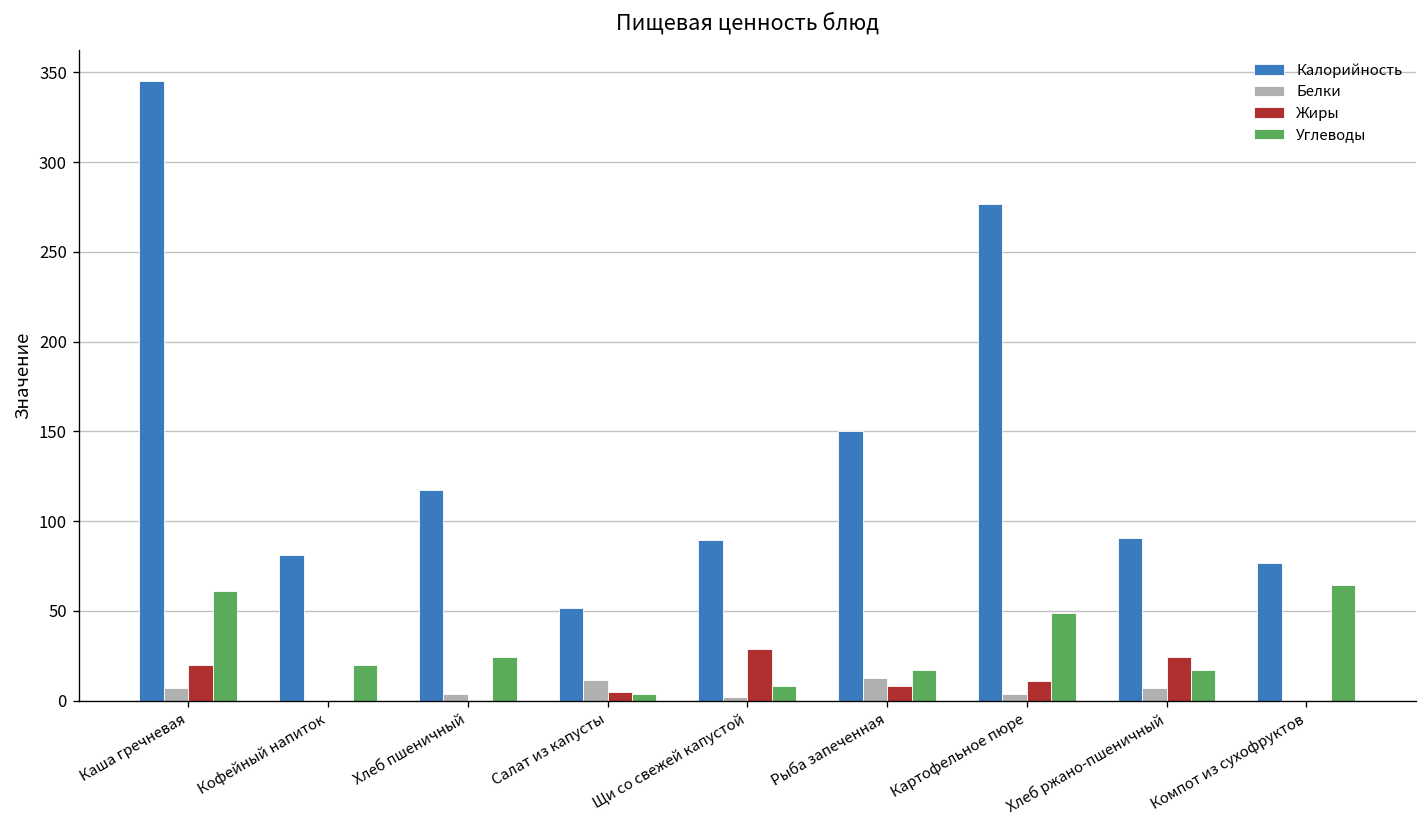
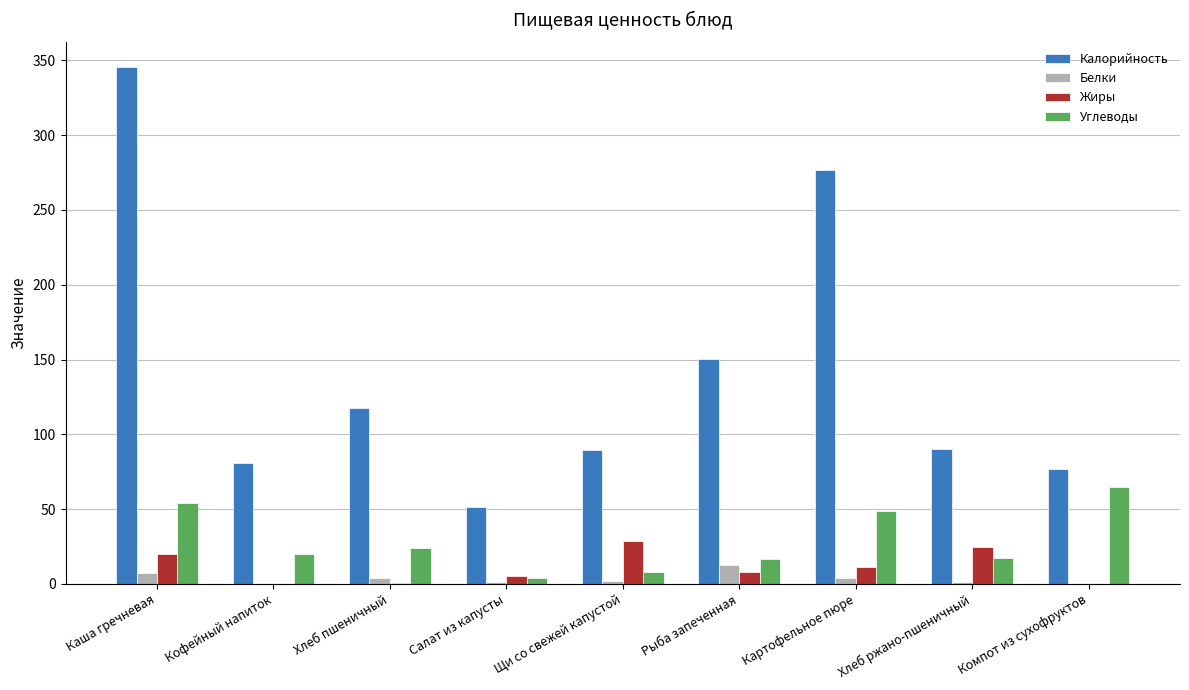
  {
    "Калорийность": {
      "Каша гречневая": 345,
      "Кофейный напиток": 81,
      "Хлеб пшеничный": 118,
      "Салат из капусты": 52,
      "Щи со свежей капустой": 90,
      "Рыба запеченная": 150,
      "Картофельное пюре": 277,
      "Хлеб ржано-пшеничный": 91,
      "Компот из сухофруктов": 77
    },
    "Белки": {
      "Каша гречневая": 7,
      "Кофейный напиток": 0,
      "Хлеб пшеничный": 4,
-     "Салат из капусты": 11,
+     "Салат из капусты": 1,
      "Щи со свежей капустой": 2,
      "Рыба запеченная": 12,
      "Картофельное пюре": 4,
-     "Хлеб ржано-пшеничный": 7
+     "Хлеб ржано-пшеничный": 1
    },
    "Жиры": {
      "Каша гречневая": 20,
      "Кофейный напиток": 0,
      "Салат из капусты": 5,
      "Щи со свежей капустой": 29,
      "Рыба запеченная": 8,
      "Картофельное пюре": 11,
      "Хлеб ржано-пшеничный": 24,
      "Компот из сухофруктов": 0
    },
    "Углеводы": {
-     "Каша гречневая": 61,
+     "Каша гречневая": 54,
      "Кофейный напиток": 20,
      "Хлеб пшеничный": 24,
      "Салат из капусты": 4,
      "Щи со свежей капустой": 8,
      "Рыба запеченная": 17,
      "Картофельное пюре": 49,
      "Хлеб ржано-пшеничный": 17,
      "Компот из сухофруктов": 65
    }
  }
